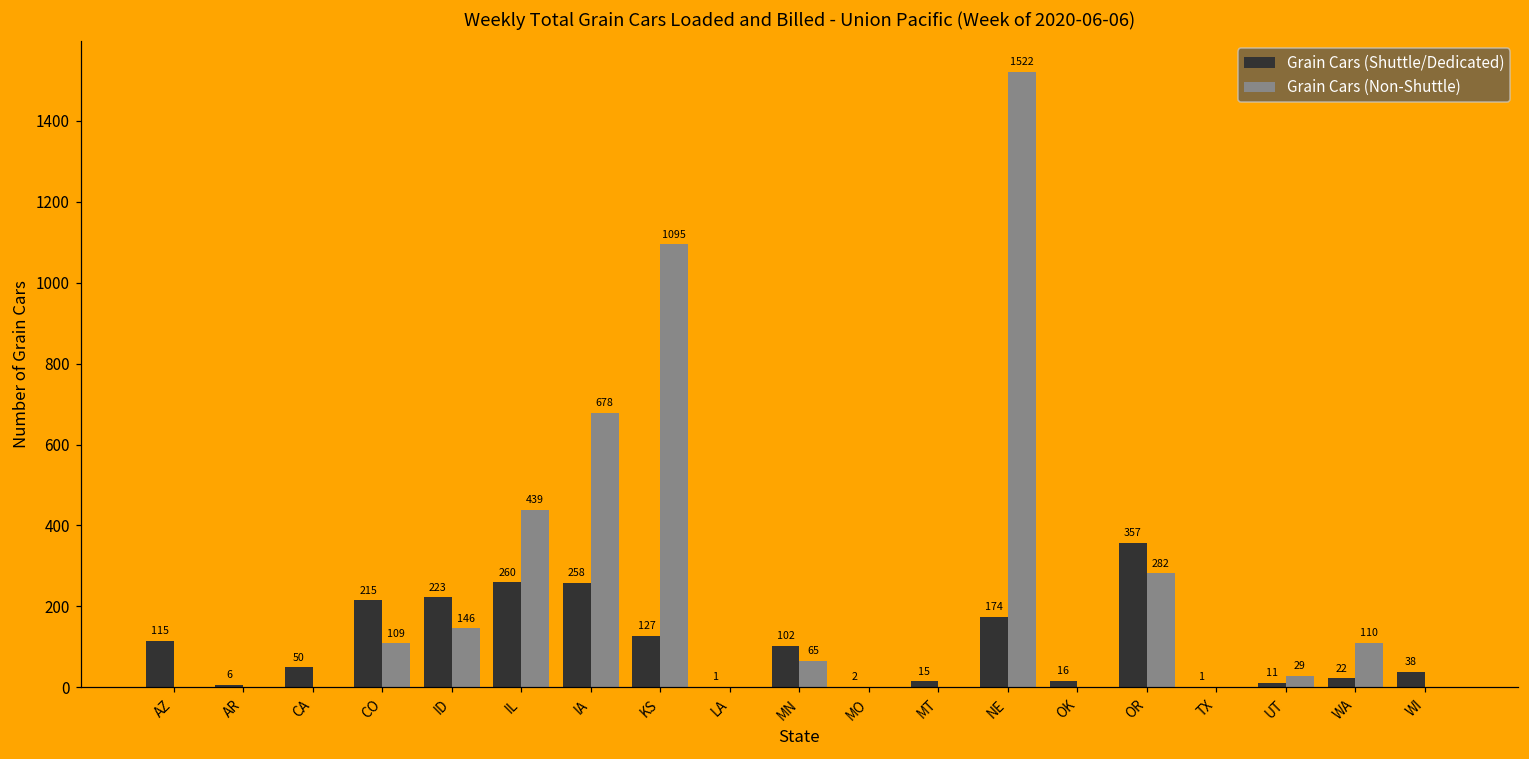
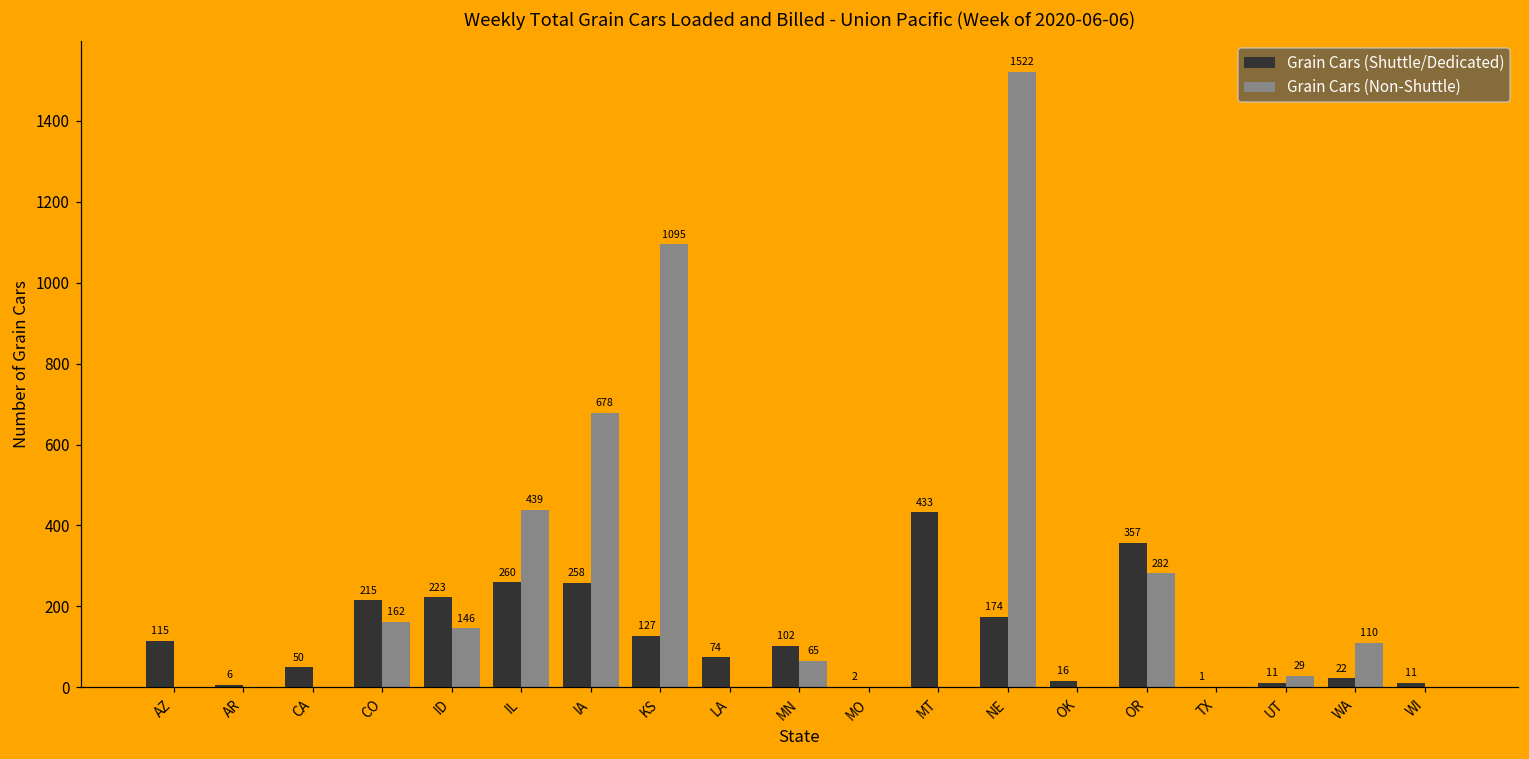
  {
    "Grain Cars (Shuttle/Dedicated)": {
      "AZ": 115,
      "AR": 6,
      "CA": 50,
      "CO": 215,
      "ID": 223,
      "IL": 260,
      "IA": 258,
      "KS": 127,
-     "LA": 1,
+     "LA": 74,
      "MN": 102,
      "MO": 2,
-     "MT": 15,
+     "MT": 433,
      "NE": 174,
      "OK": 16,
      "OR": 357,
      "TX": 1,
      "UT": 11,
      "WA": 22,
-     "WI": 38
+     "WI": 11
    },
    "Grain Cars (Non-Shuttle)": {
-     "CO": 109,
+     "CO": 162,
      "ID": 146,
      "IL": 439,
      "IA": 678,
      "KS": 1095,
      "MN": 65,
      "NE": 1522,
      "OR": 282,
      "UT": 29,
      "WA": 110
    }
  }
